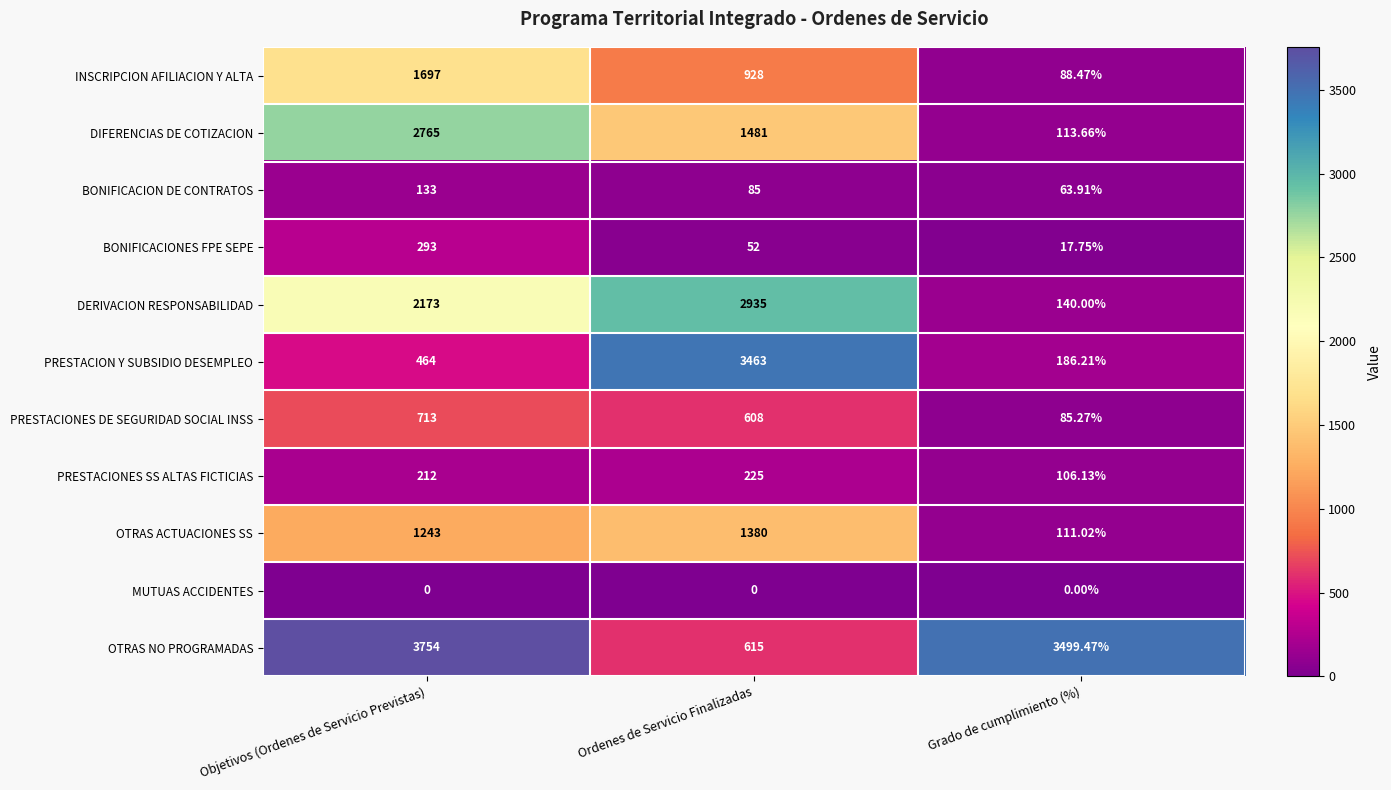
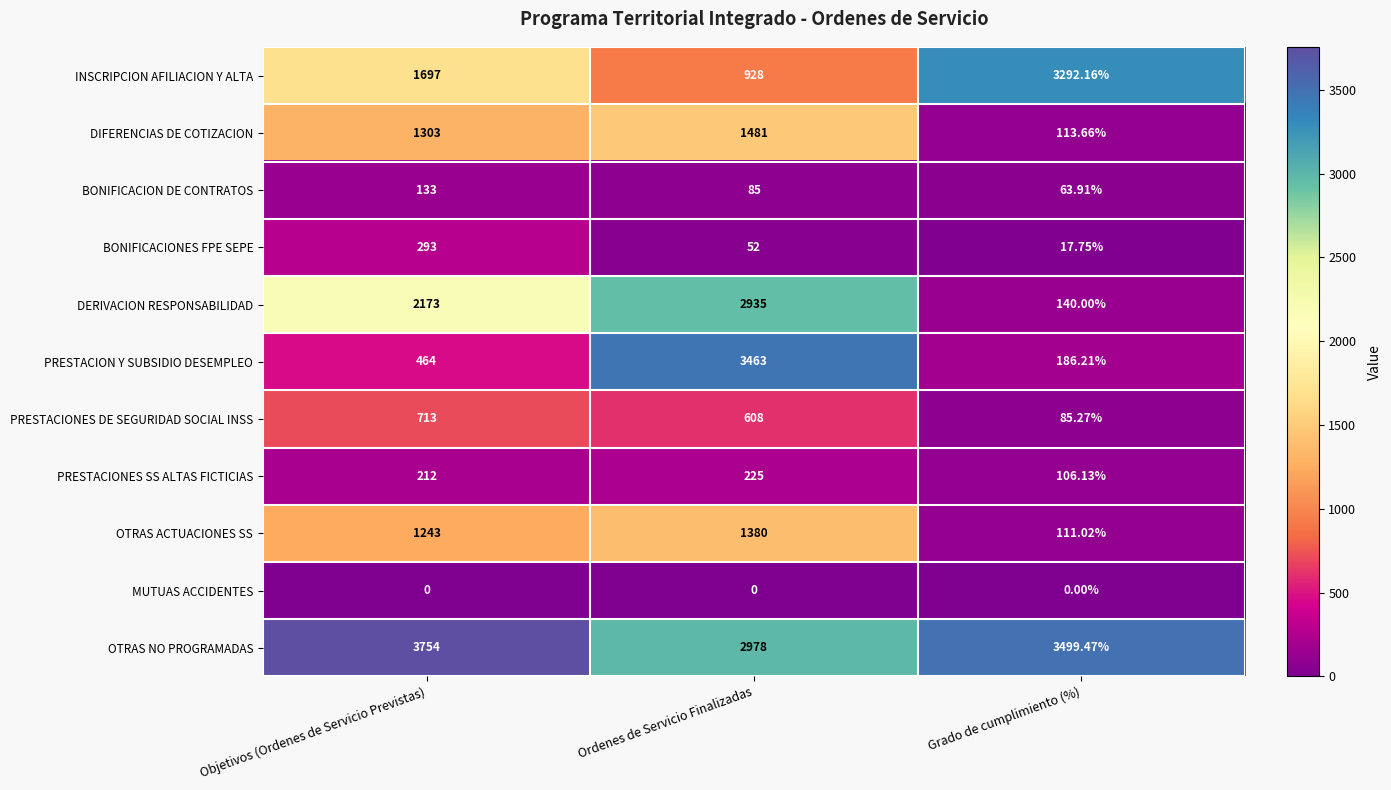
  {
    "INSCRIPCION AFILIACION Y ALTA": {
      "Objetivos (Ordenes de Servicio Previstas)": "1697",
      "Ordenes de Servicio Finalizadas": "928",
-     "Grado de cumplimiento (%)": "88.47%"
+     "Grado de cumplimiento (%)": "3292.16%"
    },
    "DIFERENCIAS DE COTIZACION": {
-     "Objetivos (Ordenes de Servicio Previstas)": "2765",
+     "Objetivos (Ordenes de Servicio Previstas)": "1303",
      "Ordenes de Servicio Finalizadas": "1481",
      "Grado de cumplimiento (%)": "113.66%"
    },
    "BONIFICACION DE CONTRATOS": {
      "Objetivos (Ordenes de Servicio Previstas)": "133",
      "Ordenes de Servicio Finalizadas": "85",
      "Grado de cumplimiento (%)": "63.91%"
    },
    "BONIFICACIONES FPE SEPE": {
      "Objetivos (Ordenes de Servicio Previstas)": "293",
      "Ordenes de Servicio Finalizadas": "52",
      "Grado de cumplimiento (%)": "17.75%"
    },
    "DERIVACION RESPONSABILIDAD": {
      "Objetivos (Ordenes de Servicio Previstas)": "2173",
      "Ordenes de Servicio Finalizadas": "2935",
      "Grado de cumplimiento (%)": "140.00%"
    },
    "PRESTACION Y SUBSIDIO DESEMPLEO": {
      "Objetivos (Ordenes de Servicio Previstas)": "464",
      "Ordenes de Servicio Finalizadas": "3463",
      "Grado de cumplimiento (%)": "186.21%"
    },
    "PRESTACIONES DE SEGURIDAD SOCIAL INSS": {
      "Objetivos (Ordenes de Servicio Previstas)": "713",
      "Ordenes de Servicio Finalizadas": "608",
      "Grado de cumplimiento (%)": "85.27%"
    },
    "PRESTACIONES SS ALTAS FICTICIAS": {
      "Objetivos (Ordenes de Servicio Previstas)": "212",
      "Ordenes de Servicio Finalizadas": "225",
      "Grado de cumplimiento (%)": "106.13%"
    },
    "OTRAS ACTUACIONES SS": {
      "Objetivos (Ordenes de Servicio Previstas)": "1243",
      "Ordenes de Servicio Finalizadas": "1380",
      "Grado de cumplimiento (%)": "111.02%"
    },
    "MUTUAS ACCIDENTES": {
      "Objetivos (Ordenes de Servicio Previstas)": "0",
      "Ordenes de Servicio Finalizadas": "0",
      "Grado de cumplimiento (%)": "0.00%"
    },
    "OTRAS NO PROGRAMADAS": {
      "Objetivos (Ordenes de Servicio Previstas)": "3754",
-     "Ordenes de Servicio Finalizadas": "615",
+     "Ordenes de Servicio Finalizadas": "2978",
      "Grado de cumplimiento (%)": "3499.47%"
    }
  }
